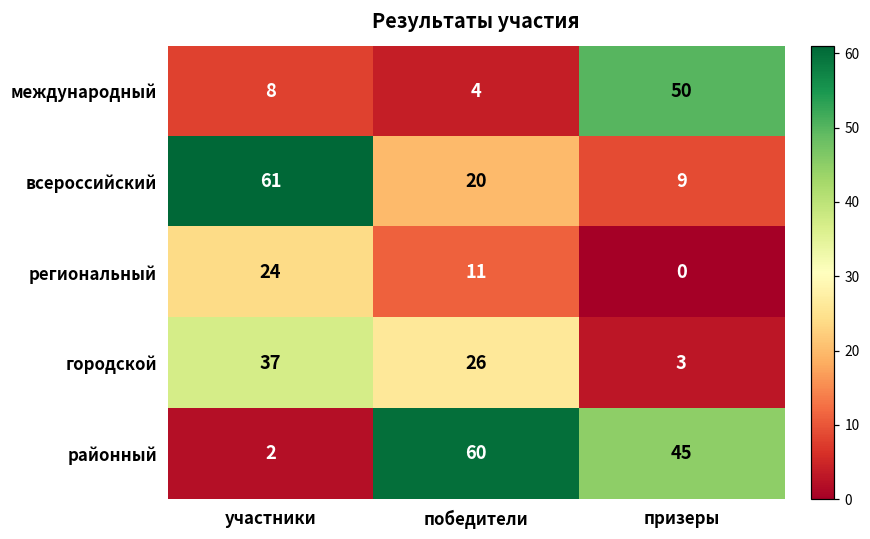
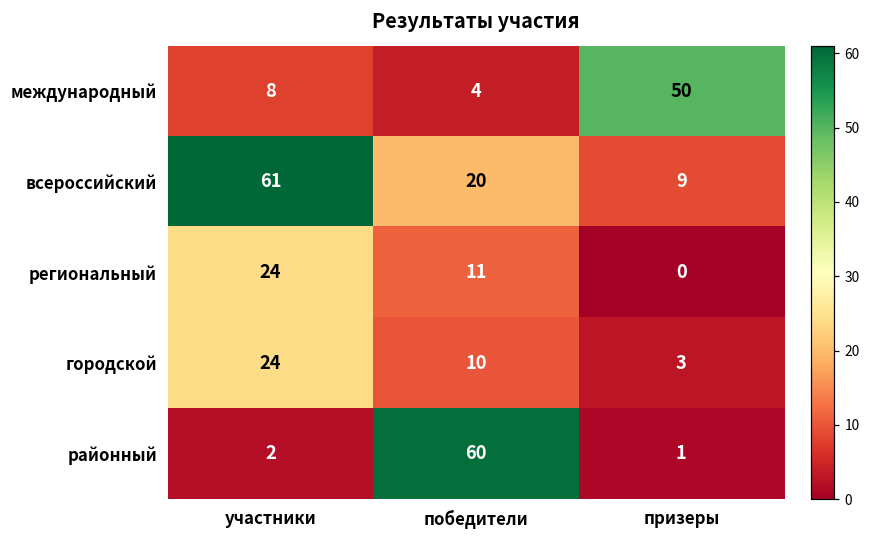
  {
    "международный": {
      "участники": 8,
      "победители": 4,
      "призеры": 50
    },
    "всероссийский": {
      "участники": 61,
      "победители": 20,
      "призеры": 9
    },
    "региональный": {
      "участники": 24,
      "победители": 11,
      "призеры": 0
    },
    "городской": {
-     "участники": 37,
-     "победители": 26,
+     "участники": 24,
+     "победители": 10,
      "призеры": 3
    },
    "районный": {
      "участники": 2,
      "победители": 60,
-     "призеры": 45
+     "призеры": 1
    }
  }
